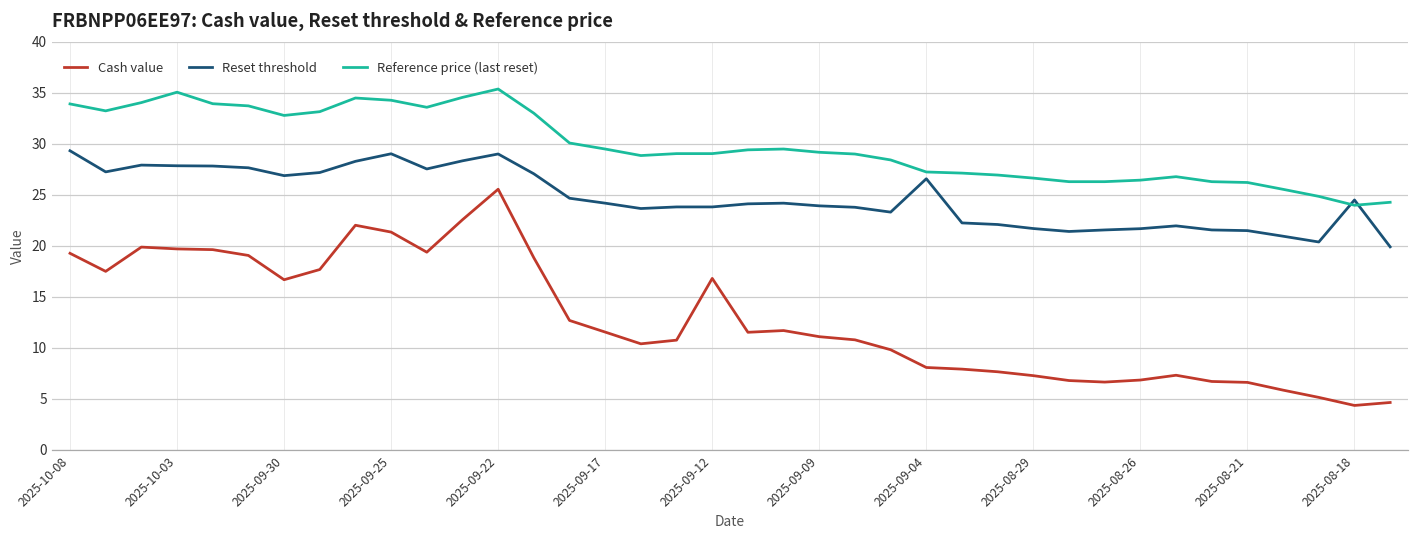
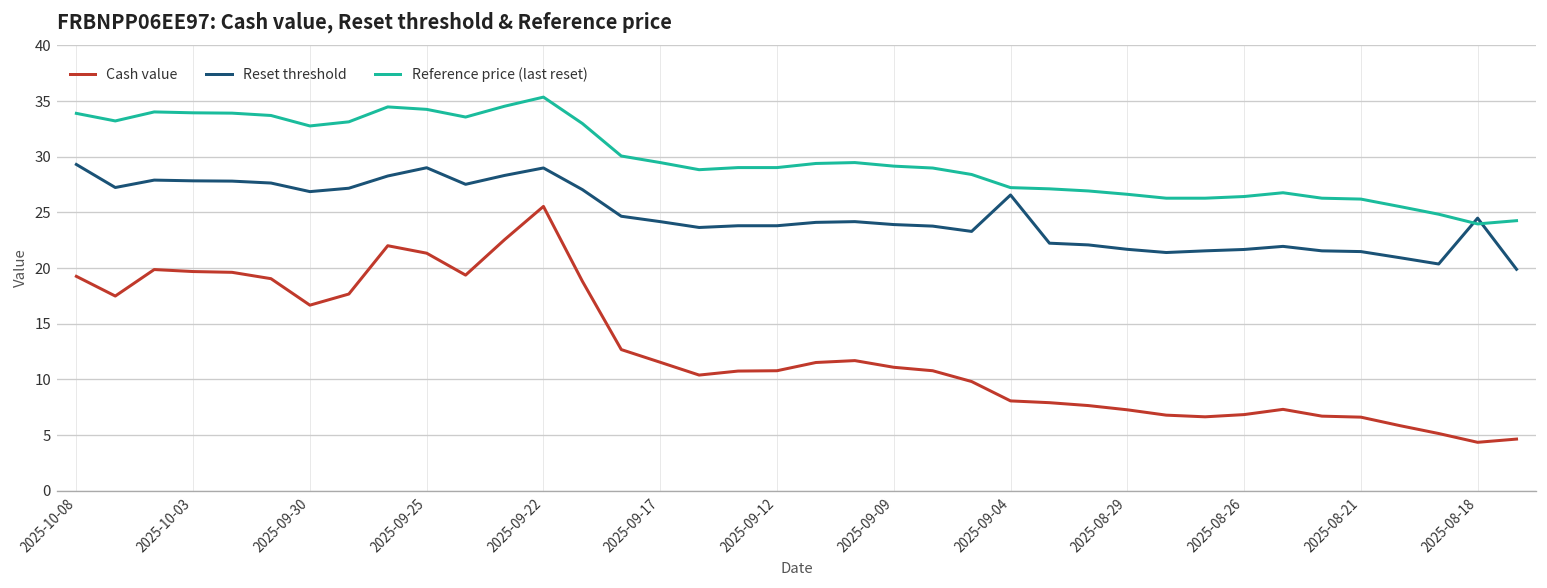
  {
    "Cash value": {
      "2025-10-08": 19,
      "2025-10-03": 20,
      "2025-09-30": 17,
      "2025-09-25": 21,
      "2025-09-22": 26,
      "2025-09-17": 12,
-     "2025-09-12": 17,
+     "2025-09-12": 11,
      "2025-09-09": 11,
      "2025-09-04": 8,
      "2025-08-29": 7,
      "2025-08-26": 7,
      "2025-08-21": 7,
      "2025-08-18": 4
    },
    "Reset threshold": {
      "2025-10-08": 29,
      "2025-10-03": 28,
      "2025-09-30": 27,
      "2025-09-25": 29,
      "2025-09-22": 29,
      "2025-09-17": 24,
      "2025-09-12": 24,
      "2025-09-09": 24,
      "2025-09-04": 27,
      "2025-08-29": 22,
      "2025-08-26": 22,
      "2025-08-21": 21,
      "2025-08-18": 24
    },
    "Reference price (last reset)": {
      "2025-10-08": 34,
-     "2025-10-03": 35,
+     "2025-10-03": 34,
      "2025-09-30": 33,
      "2025-09-25": 34,
      "2025-09-22": 35,
      "2025-09-17": 29,
      "2025-09-12": 29,
      "2025-09-09": 29,
      "2025-09-04": 27,
      "2025-08-29": 27,
      "2025-08-26": 26,
      "2025-08-21": 26,
      "2025-08-18": 24
    }
  }
